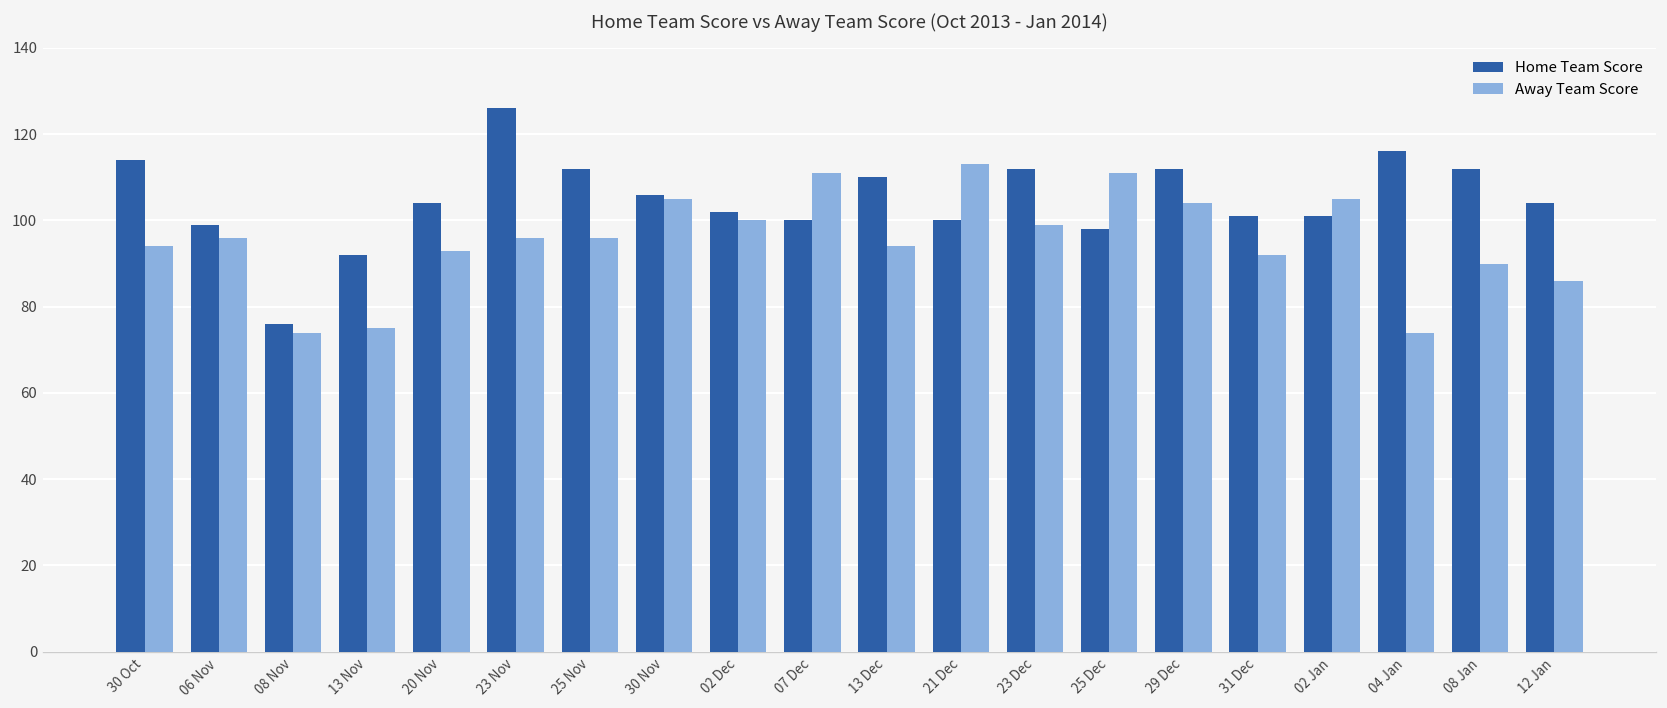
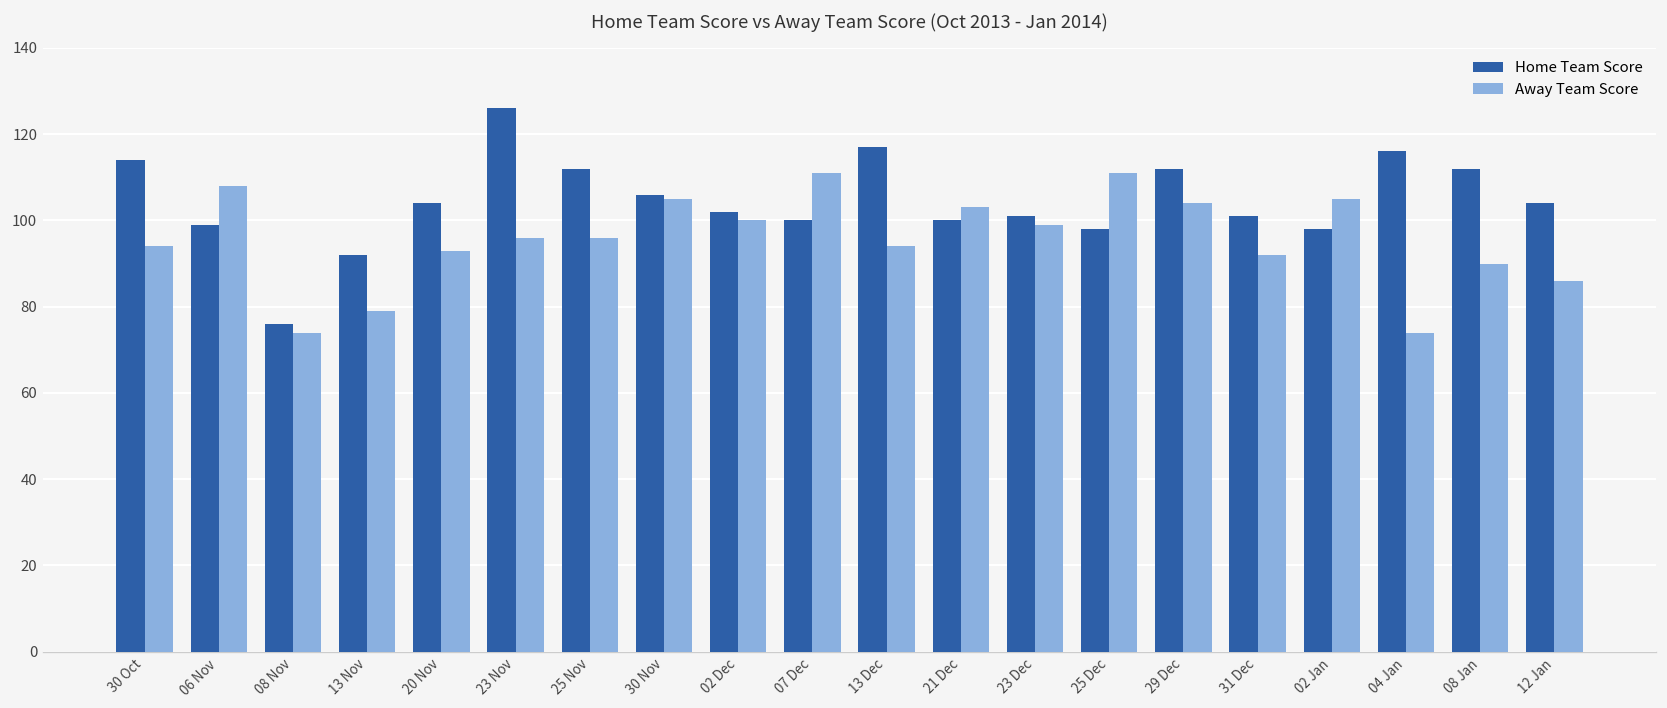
  {
    "Home Team Score": {
      "30 Oct": 114,
      "06 Nov": 99,
      "08 Nov": 76,
      "13 Nov": 92,
      "20 Nov": 104,
      "23 Nov": 126,
      "25 Nov": 112,
      "30 Nov": 106,
      "02 Dec": 102,
      "07 Dec": 100,
-     "13 Dec": 110,
+     "13 Dec": 117,
      "21 Dec": 100,
-     "23 Dec": 112,
+     "23 Dec": 101,
      "25 Dec": 98,
      "29 Dec": 112,
      "31 Dec": 101,
-     "02 Jan": 101,
+     "02 Jan": 98,
      "04 Jan": 116,
      "08 Jan": 112,
      "12 Jan": 104
    },
    "Away Team Score": {
      "30 Oct": 94,
-     "06 Nov": 96,
+     "06 Nov": 108,
      "08 Nov": 74,
-     "13 Nov": 75,
+     "13 Nov": 79,
      "20 Nov": 93,
      "23 Nov": 96,
      "25 Nov": 96,
      "30 Nov": 105,
      "02 Dec": 100,
      "07 Dec": 111,
      "13 Dec": 94,
-     "21 Dec": 113,
+     "21 Dec": 103,
      "23 Dec": 99,
      "25 Dec": 111,
      "29 Dec": 104,
      "31 Dec": 92,
      "02 Jan": 105,
      "04 Jan": 74,
      "08 Jan": 90,
      "12 Jan": 86
    }
  }
